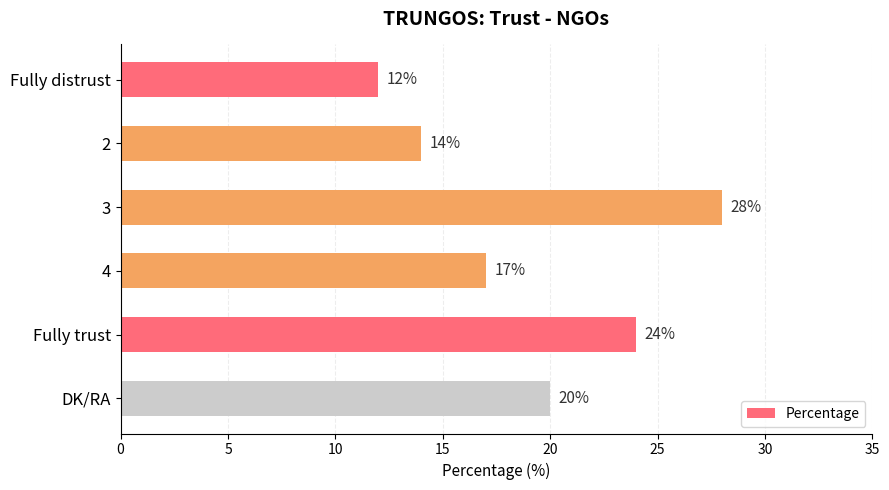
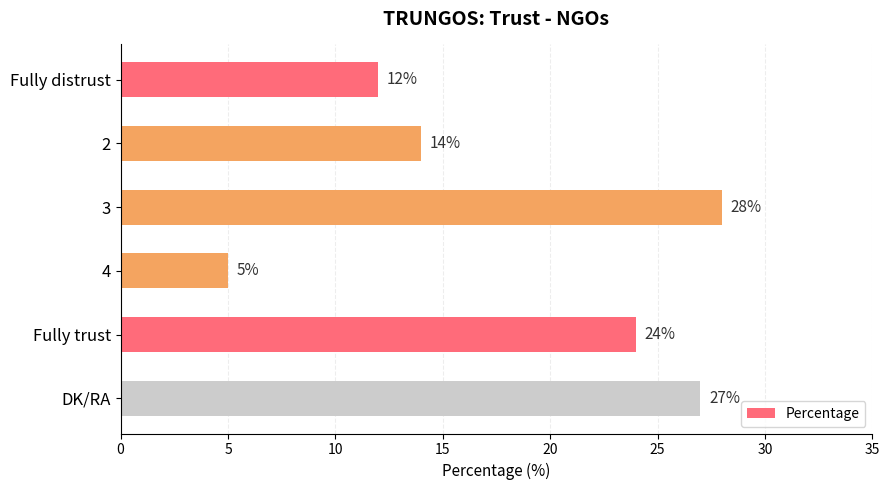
  {
    "Fully distrust": "12%",
    "2": "14%",
    "3": "28%",
-   "4": "17%",
+   "4": "5%",
    "Fully trust": "24%",
-   "DK/RA": "20%"
+   "DK/RA": "27%"
  }
